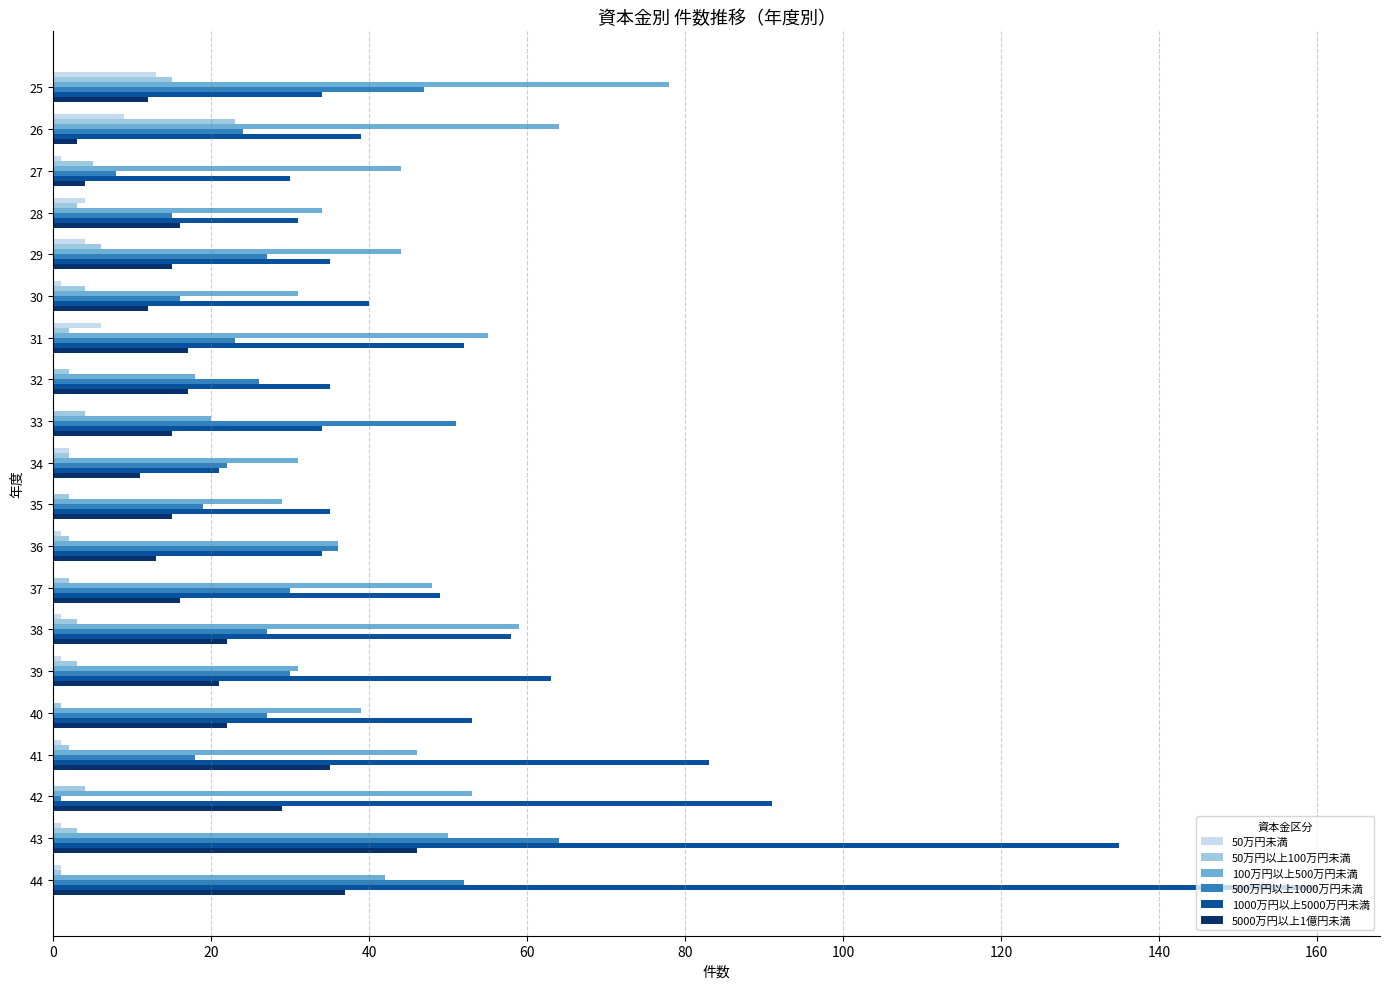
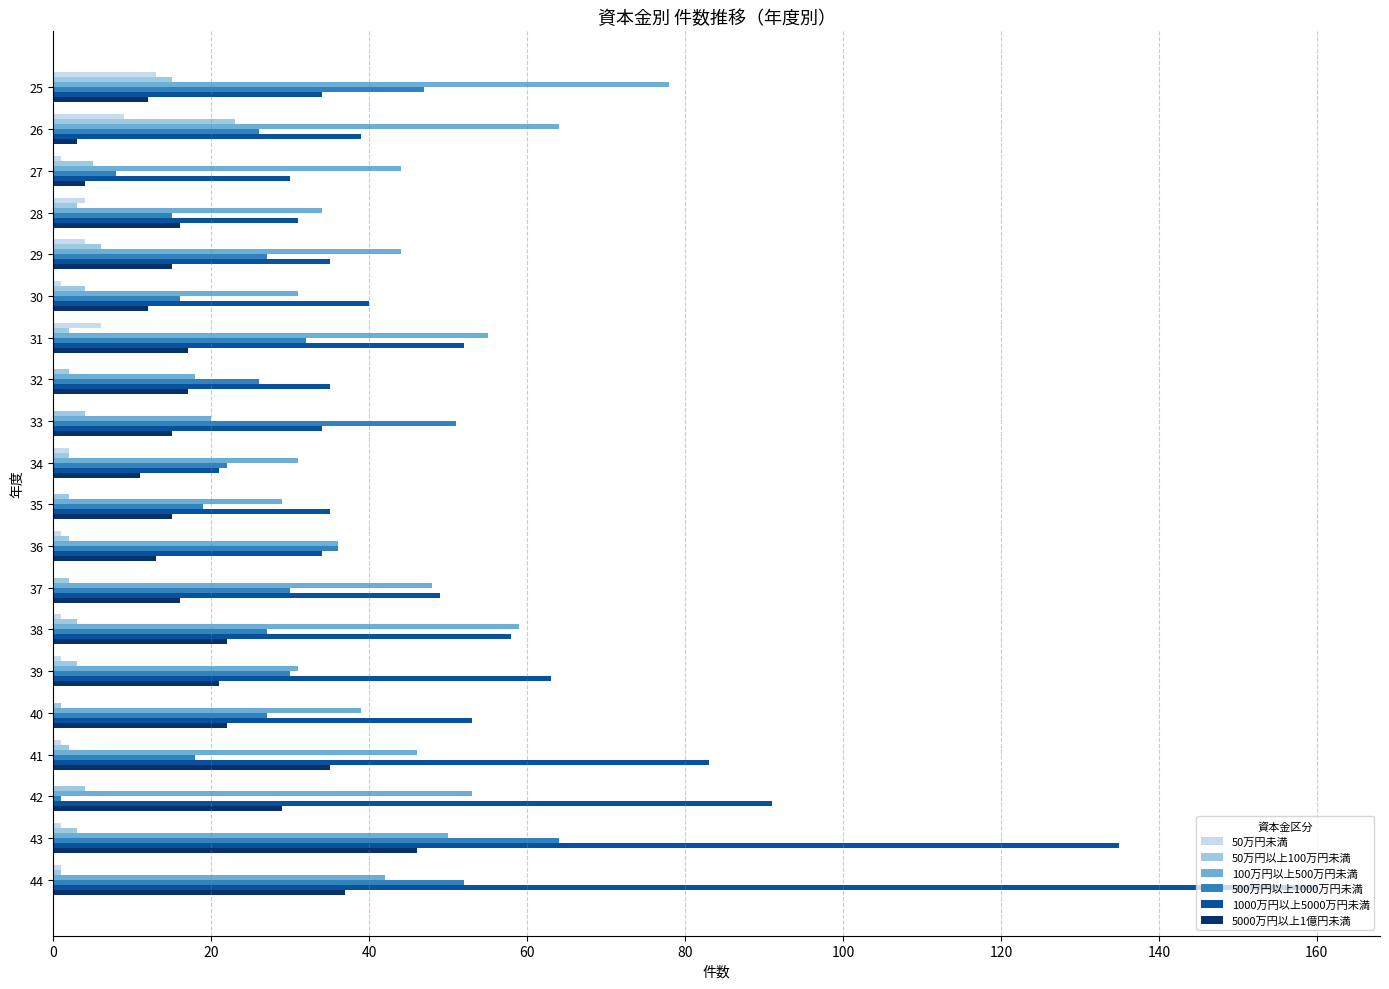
  {
    "500万円以上1000万円未満": {
      "25": 47,
-     "26": 24,
+     "26": 26,
      "27": 8,
      "28": 15,
      "29": 27,
      "30": 16,
-     "31": 23,
+     "31": 32,
      "32": 26,
      "33": 51,
      "34": 22,
      "35": 19,
      "36": 36,
      "37": 30,
      "38": 27,
      "39": 30,
      "40": 27,
      "41": 18,
      "42": 1,
      "43": 64,
      "44": 52
    }
  }
